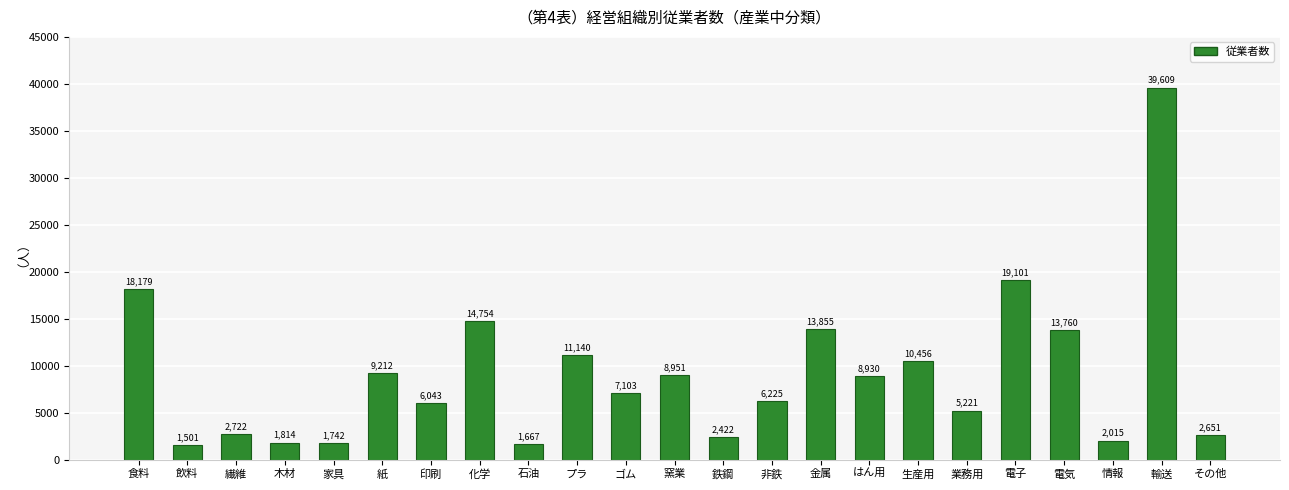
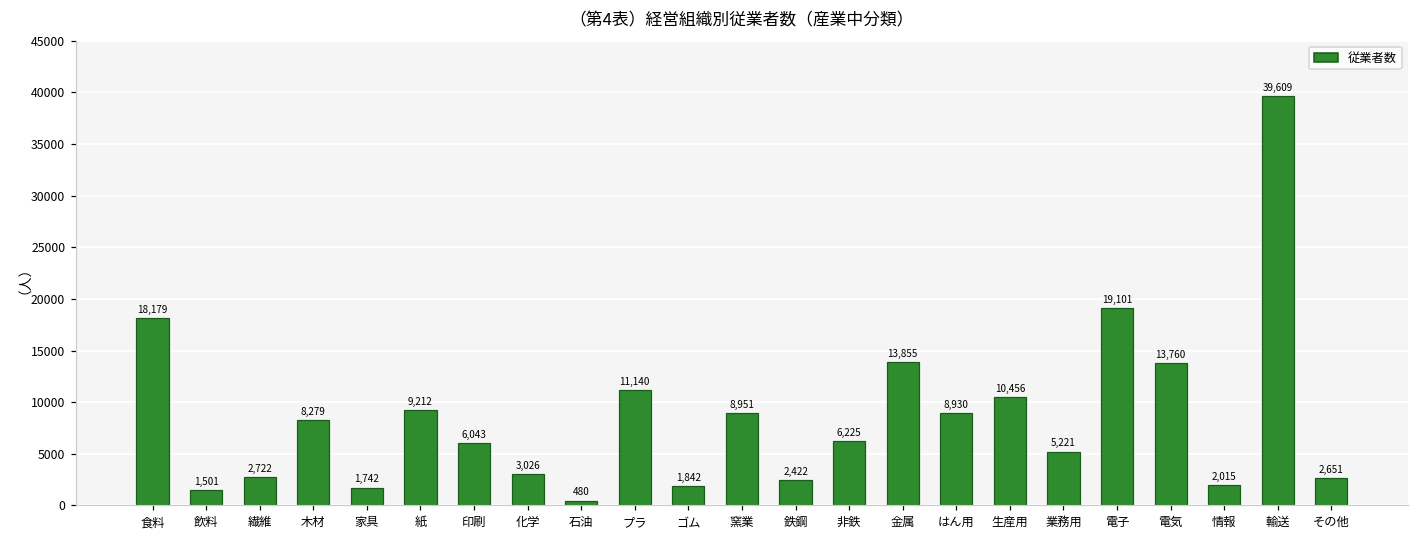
  {
    "食料": "18,179",
    "飲料": "1,501",
    "繊維": "2,722",
-   "木材": "1,814",
+   "木材": "8,279",
    "家具": "1,742",
    "紙": "9,212",
    "印刷": "6,043",
-   "化学": "14,754",
-   "石油": "1,667",
+   "化学": "3,026",
+   "石油": "480",
    "プラ": "11,140",
-   "ゴム": "7,103",
+   "ゴム": "1,842",
    "窯業": "8,951",
    "鉄鋼": "2,422",
    "非鉄": "6,225",
    "金属": "13,855",
    "はん用": "8,930",
    "生産用": "10,456",
    "業務用": "5,221",
    "電子": "19,101",
    "電気": "13,760",
    "情報": "2,015",
    "輸送": "39,609",
    "その他": "2,651"
  }
